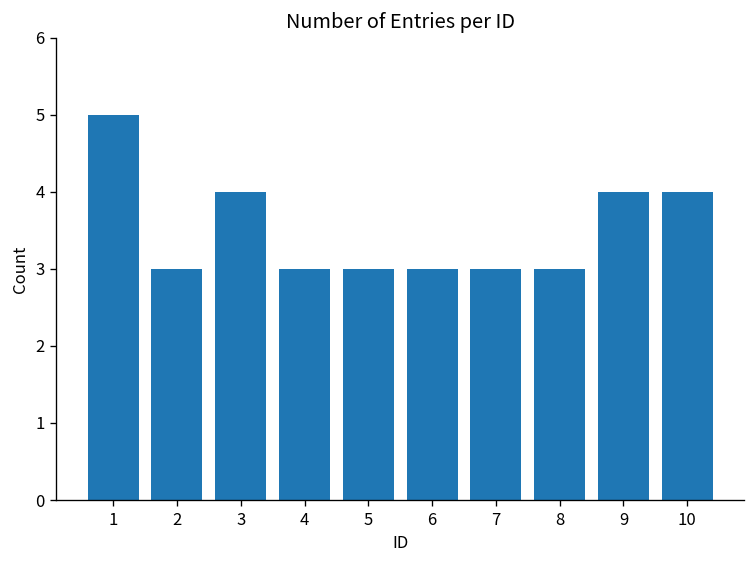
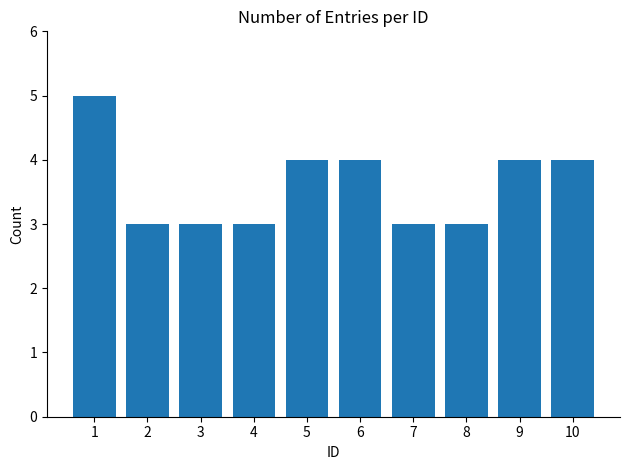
  {
    "1": 5,
    "2": 3,
-   "3": 4,
+   "3": 3,
    "4": 3,
-   "5": 3,
-   "6": 3,
+   "5": 4,
+   "6": 4,
    "7": 3,
    "8": 3,
    "9": 4,
    "10": 4
  }
